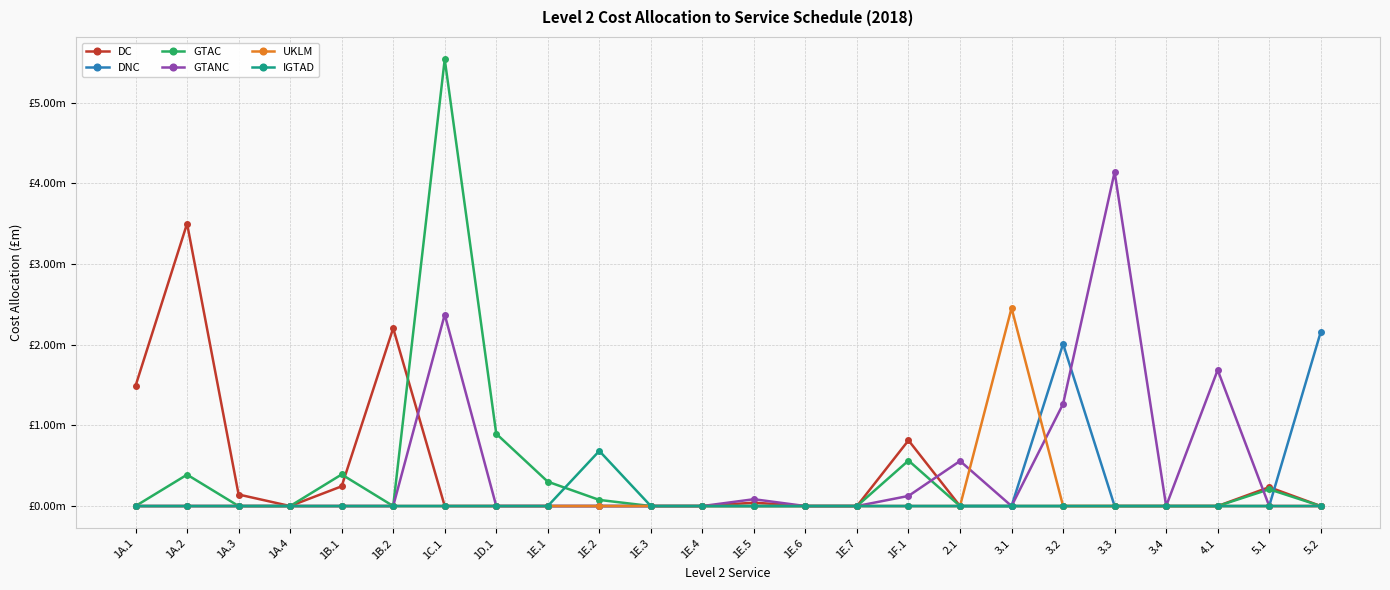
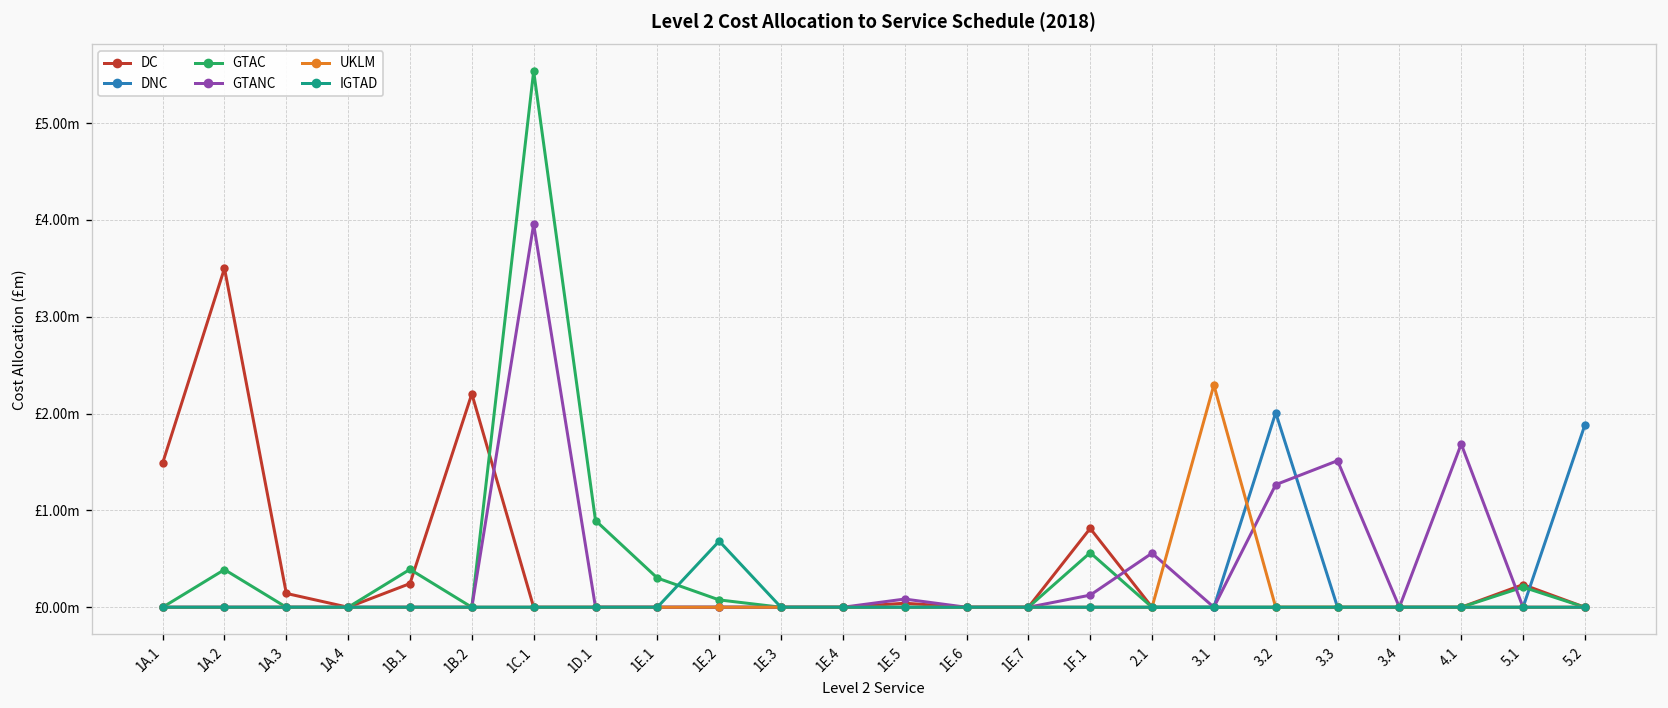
  {
    "DC": {
      "1A.1": "£1.5m",
      "1A.2": "£3.5m",
      "1A.3": "£0.1m",
      "1B.1": "£0.2m",
      "1B.2": "£2.2m",
      "1E.5": "£0.0m",
      "1F.1": "£0.8m"
    },
    "DNC": {
      "3.2": "£2.0m",
-     "5.2": "£2.2m"
+     "5.2": "£1.9m"
    },
    "GTANC": {
-     "1C.1": "£2.4m",
+     "1C.1": "£4.0m",
      "1E.5": "£0.1m",
      "1F.1": "£0.1m",
      "2.1": "£0.6m",
      "3.2": "£1.3m",
-     "3.3": "£4.1m",
+     "3.3": "£1.5m",
      "4.1": "£1.7m"
    },
    "UKLM": {
-     "3.1": "£2.5m"
+     "3.1": "£2.3m"
    }
  }
